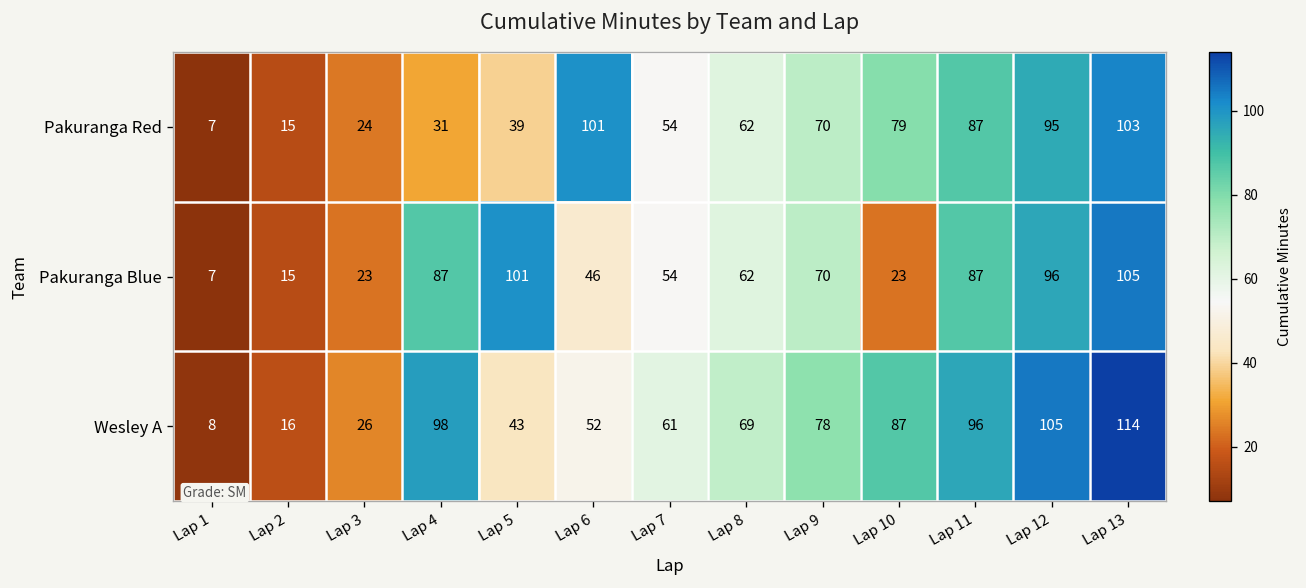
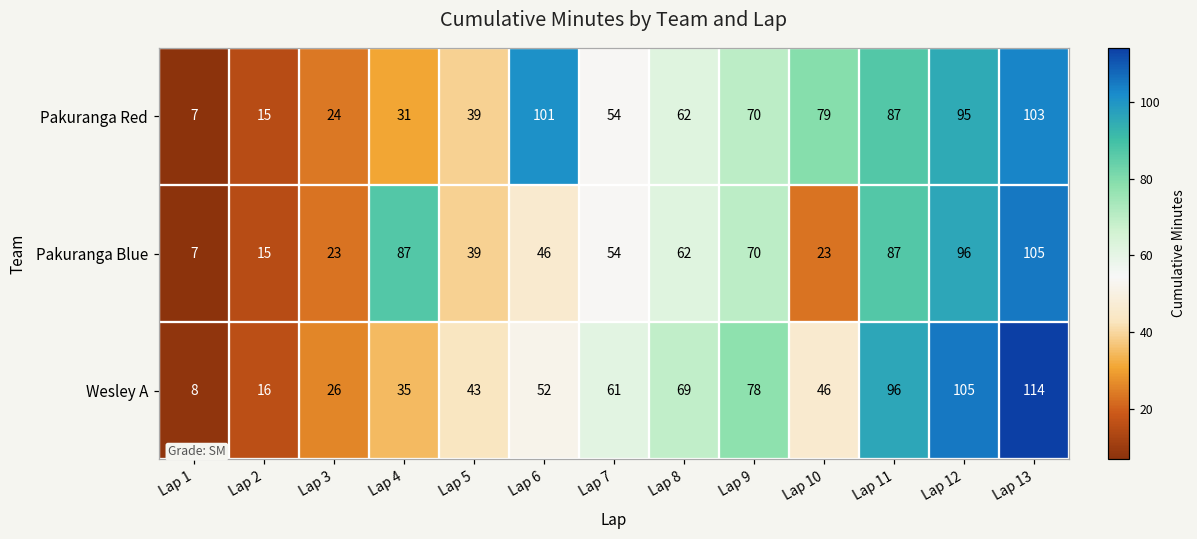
  {
    "Pakuranga Red": {
      "Lap 1": 7,
      "Lap 2": 15,
      "Lap 3": 24,
      "Lap 4": 31,
      "Lap 5": 39,
      "Lap 6": 101,
      "Lap 7": 54,
      "Lap 8": 62,
      "Lap 9": 70,
      "Lap 10": 79,
      "Lap 11": 87,
      "Lap 12": 95,
      "Lap 13": 103
    },
    "Pakuranga Blue": {
      "Lap 1": 7,
      "Lap 2": 15,
      "Lap 3": 23,
      "Lap 4": 87,
-     "Lap 5": 101,
+     "Lap 5": 39,
      "Lap 6": 46,
      "Lap 7": 54,
      "Lap 8": 62,
      "Lap 9": 70,
      "Lap 10": 23,
      "Lap 11": 87,
      "Lap 12": 96,
      "Lap 13": 105
    },
    "Wesley A": {
      "Lap 1": 8,
      "Lap 2": 16,
      "Lap 3": 26,
-     "Lap 4": 98,
+     "Lap 4": 35,
      "Lap 5": 43,
      "Lap 6": 52,
      "Lap 7": 61,
      "Lap 8": 69,
      "Lap 9": 78,
-     "Lap 10": 87,
+     "Lap 10": 46,
      "Lap 11": 96,
      "Lap 12": 105,
      "Lap 13": 114
    }
  }
